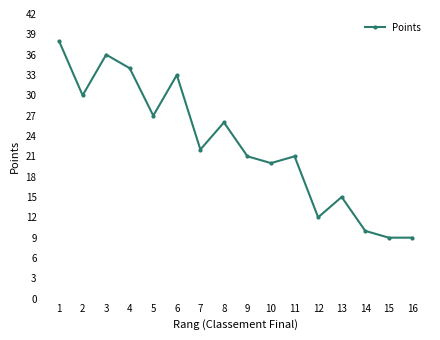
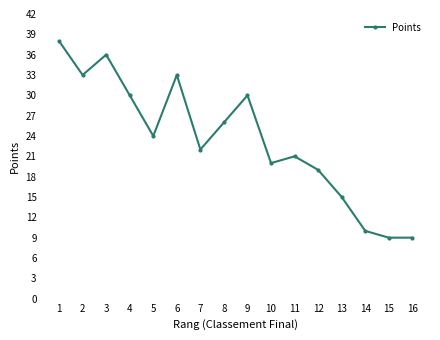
  {
    "1": 38,
-   "2": 30,
+   "2": 33,
    "3": 36,
-   "4": 34,
-   "5": 27,
+   "4": 30,
+   "5": 24,
    "6": 33,
    "7": 22,
    "8": 26,
-   "9": 21,
+   "9": 30,
    "10": 20,
    "11": 21,
-   "12": 12,
+   "12": 19,
    "13": 15,
    "14": 10,
    "15": 9,
    "16": 9
  }
